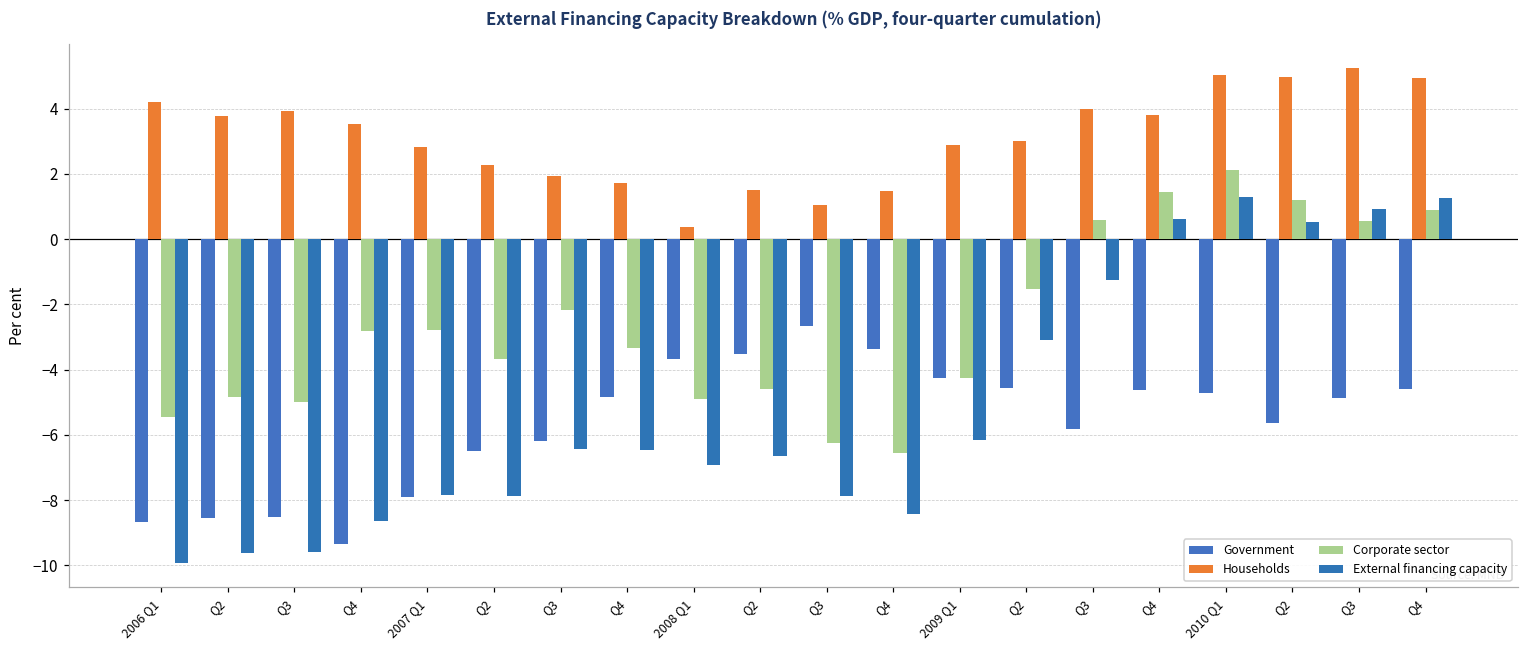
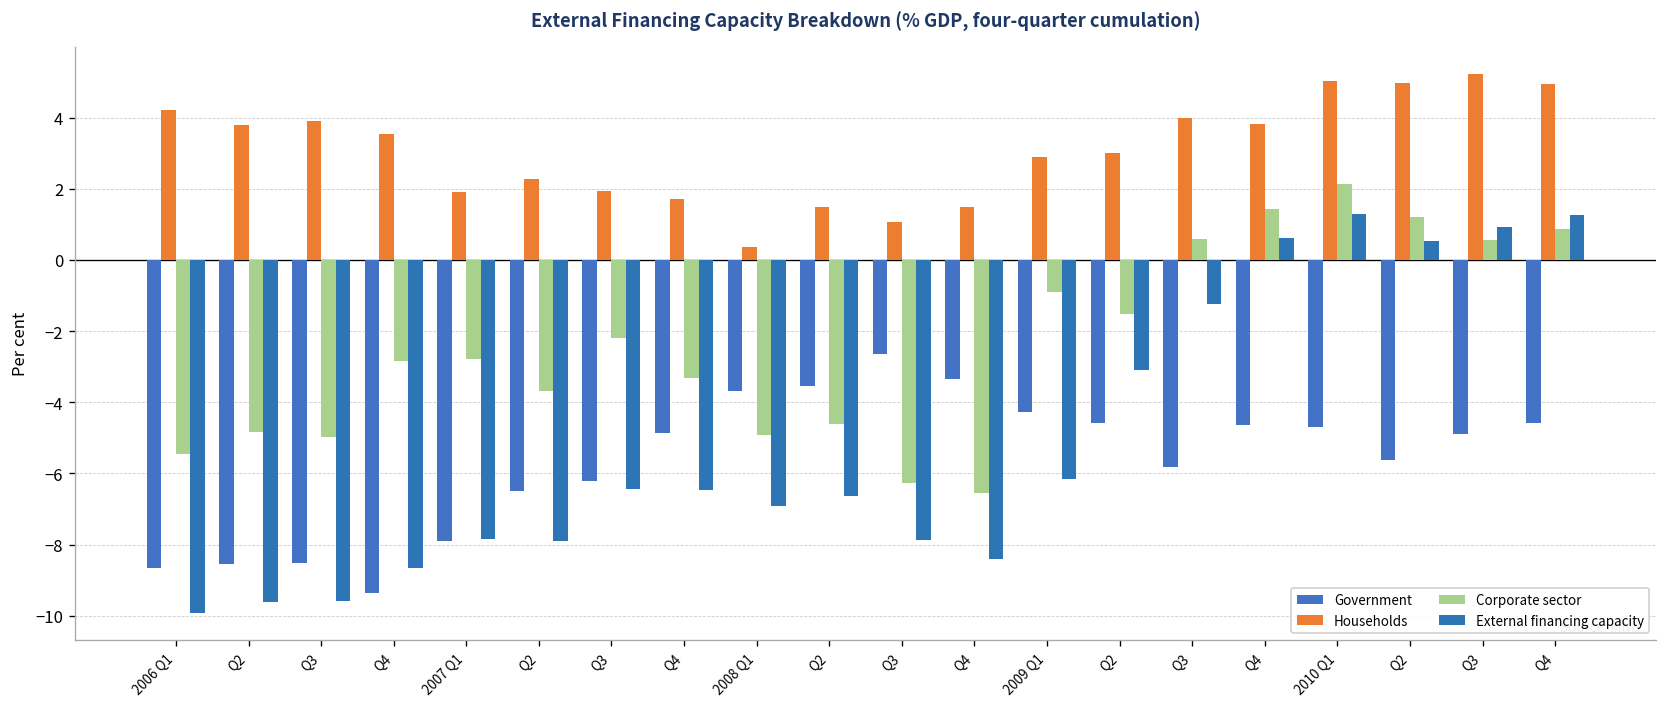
  {
    "Households": {
      "2006 Q1": 4.2,
-     "2007 Q1": 2.8,
+     "2007 Q1": 1.9,
      "2008 Q1": 0.4,
      "2009 Q1": 2.9,
      "2010 Q1": 5.0
    },
    "Corporate sector": {
      "2006 Q1": -5.5,
      "2007 Q1": -2.8,
      "2008 Q1": -4.9,
-     "2009 Q1": -4.3,
+     "2009 Q1": -0.9,
      "2010 Q1": 2.1
    }
  }
